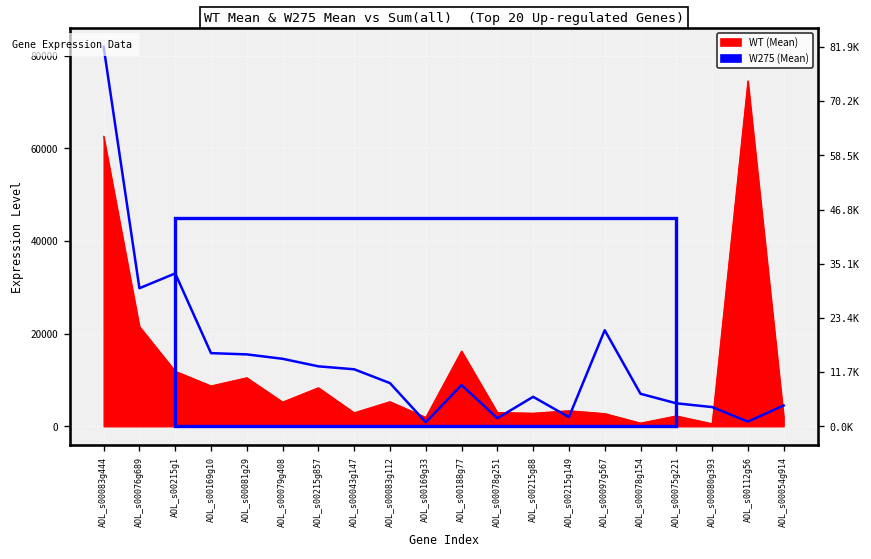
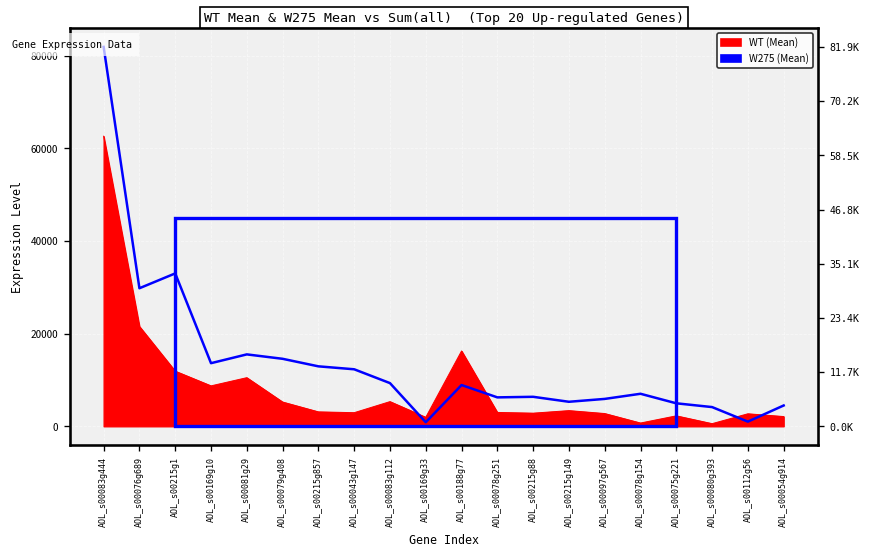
  {
    "WT (Mean)": {
      "AOL_s00083g444": 63000,
      "AOL_s00076g689": 22000,
      "AOL_s00215g1": 12000,
      "AOL_s00169g10": 9000,
      "AOL_s00081g29": 10000,
      "AOL_s00079g408": 5000,
-     "AOL_s00215g857": 8000,
+     "AOL_s00215g857": 3000,
      "AOL_s00043g147": 3000,
      "AOL_s00083g112": 5000,
      "AOL_s00169g33": 2000,
      "AOL_s00188g77": 16000,
      "AOL_s00078g251": 3000,
      "AOL_s00215g88": 3000,
      "AOL_s00215g149": 3000,
      "AOL_s00097g567": 3000,
      "AOL_s00078g154": 1000,
      "AOL_s00075g221": 2000,
      "AOL_s00080g393": 1000,
-     "AOL_s00112g56": 75000,
+     "AOL_s00112g56": 3000,
      "AOL_s00054g914": 2000
    },
    "W275 (Mean)": {
      "AOL_s00083g444": 82000,
      "AOL_s00076g689": 30000,
      "AOL_s00215g1": 33000,
-     "AOL_s00169g10": 16000,
+     "AOL_s00169g10": 14000,
      "AOL_s00081g29": 16000,
      "AOL_s00079g408": 15000,
      "AOL_s00215g857": 13000,
      "AOL_s00043g147": 12000,
      "AOL_s00083g112": 9000,
      "AOL_s00169g33": 1000,
      "AOL_s00188g77": 9000,
-     "AOL_s00078g251": 2000,
+     "AOL_s00078g251": 6000,
      "AOL_s00215g88": 6000,
-     "AOL_s00215g149": 2000,
-     "AOL_s00097g567": 21000,
+     "AOL_s00215g149": 5000,
+     "AOL_s00097g567": 6000,
      "AOL_s00078g154": 7000,
      "AOL_s00075g221": 5000,
      "AOL_s00080g393": 4000,
      "AOL_s00112g56": 1000,
      "AOL_s00054g914": 4000
    }
  }
